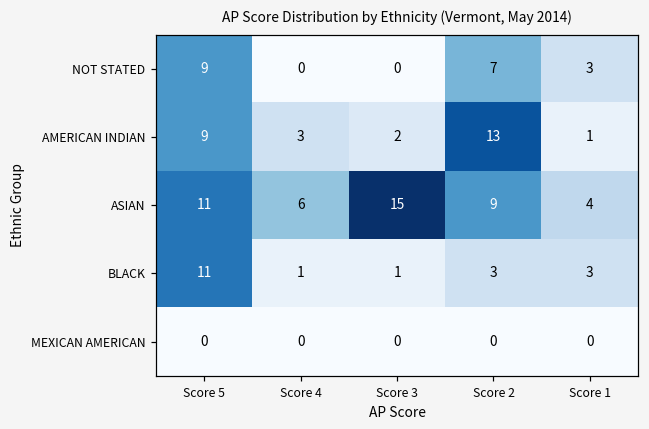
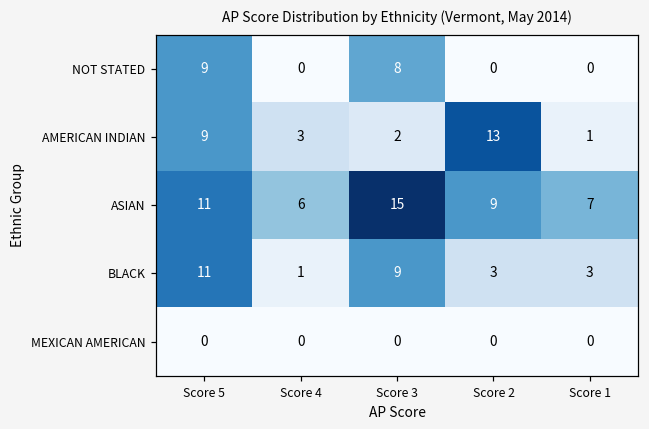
  {
    "NOT STATED": {
      "Score 5": 9,
      "Score 4": 0,
-     "Score 3": 0,
-     "Score 2": 7,
-     "Score 1": 3
+     "Score 3": 8,
+     "Score 2": 0,
+     "Score 1": 0
    },
    "AMERICAN INDIAN": {
      "Score 5": 9,
      "Score 4": 3,
      "Score 3": 2,
      "Score 2": 13,
      "Score 1": 1
    },
    "ASIAN": {
      "Score 5": 11,
      "Score 4": 6,
      "Score 3": 15,
      "Score 2": 9,
-     "Score 1": 4
+     "Score 1": 7
    },
    "BLACK": {
      "Score 5": 11,
      "Score 4": 1,
-     "Score 3": 1,
+     "Score 3": 9,
      "Score 2": 3,
      "Score 1": 3
    },
    "MEXICAN AMERICAN": {
      "Score 5": 0,
      "Score 4": 0,
      "Score 3": 0,
      "Score 2": 0,
      "Score 1": 0
    }
  }
